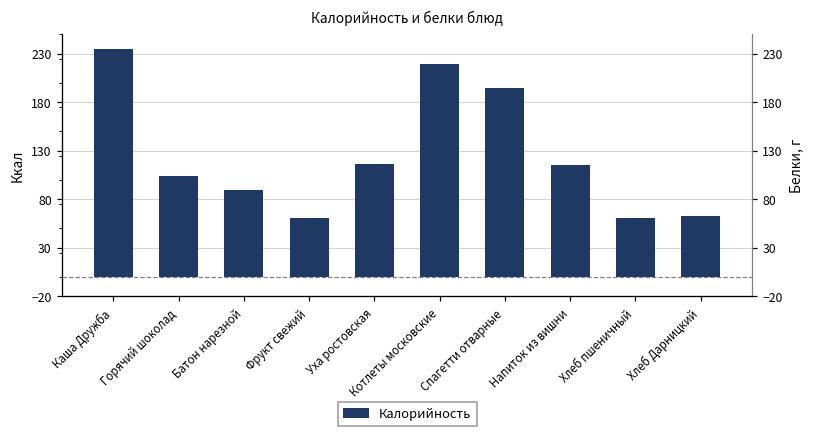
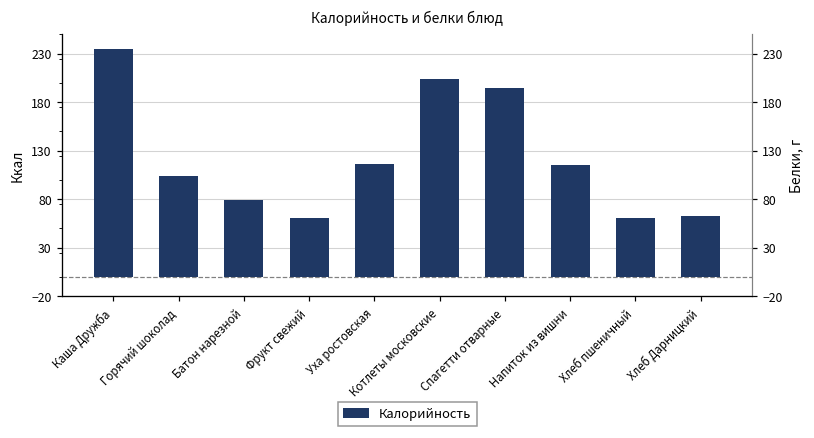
  {
    "Каша Дружба": 240,
    "Горячий шоколад": 100,
-   "Батон нарезной": 90,
+   "Батон нарезной": 80,
    "Фрукт свежий": 60,
    "Уха ростовская": 120,
-   "Котлеты московские": 220,
+   "Котлеты московские": 200,
    "Спагетти отварные": 200,
    "Напиток из вишни": 120,
    "Хлеб пшеничный": 60,
    "Хлеб Дарницкий": 60
  }
